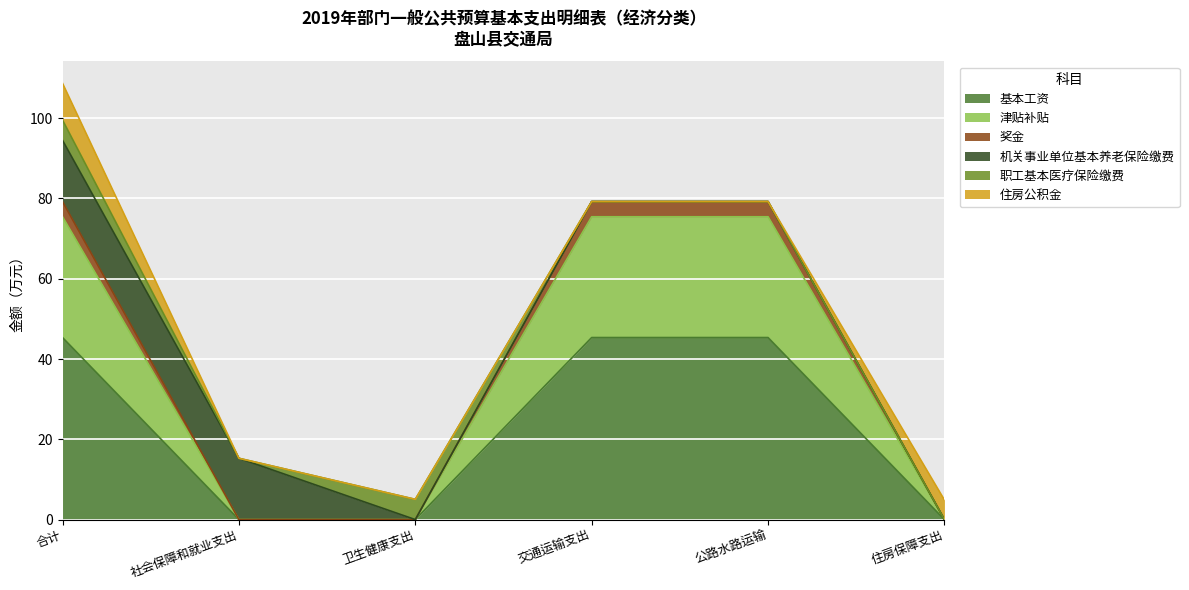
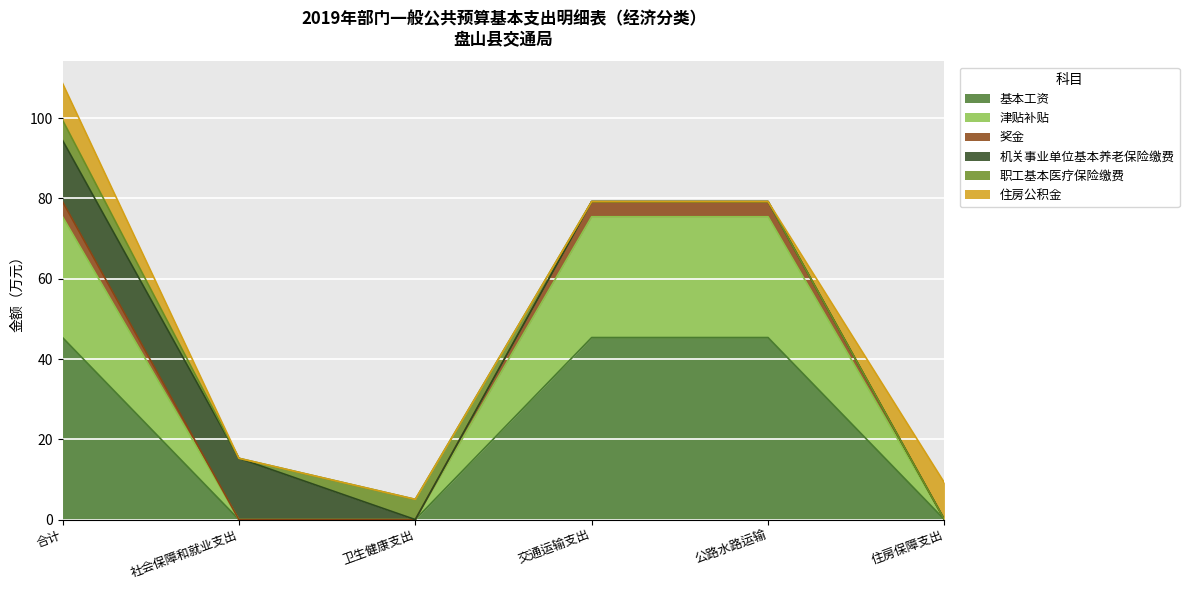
  {
    "津贴补贴": {
      "合计": 30,
      "交通运输支出": 30,
      "公路水路运输": 30
    },
    "奖金": {
      "合计": 4
    },
    "住房公积金": {
      "合计": 9,
-     "住房保障支出": 5
+     "住房保障支出": 9
    }
  }
